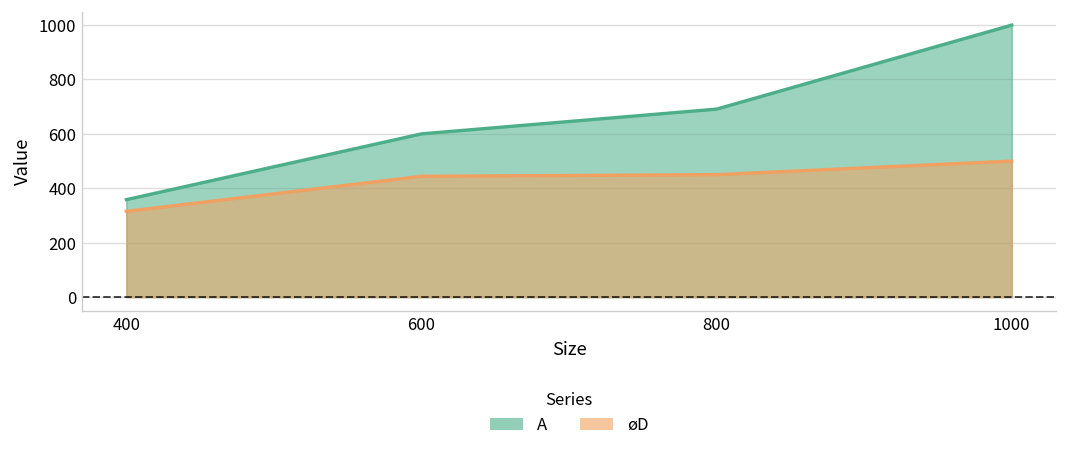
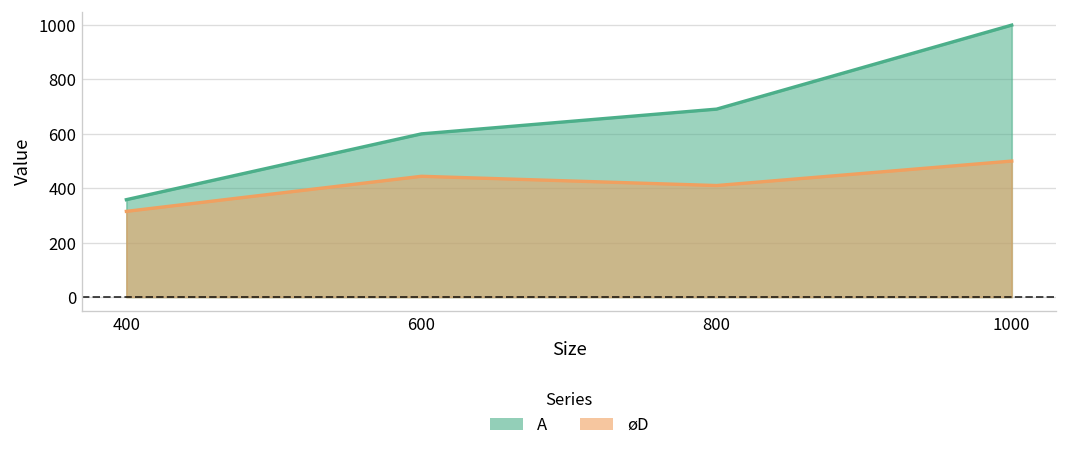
  {
    "A": {
      "400": 360,
      "600": 600,
      "800": 690,
      "1000": 1000
    },
    "øD": {
      "400": 320,
      "600": 440,
-     "800": 450,
+     "800": 410,
      "1000": 500
    }
  }
